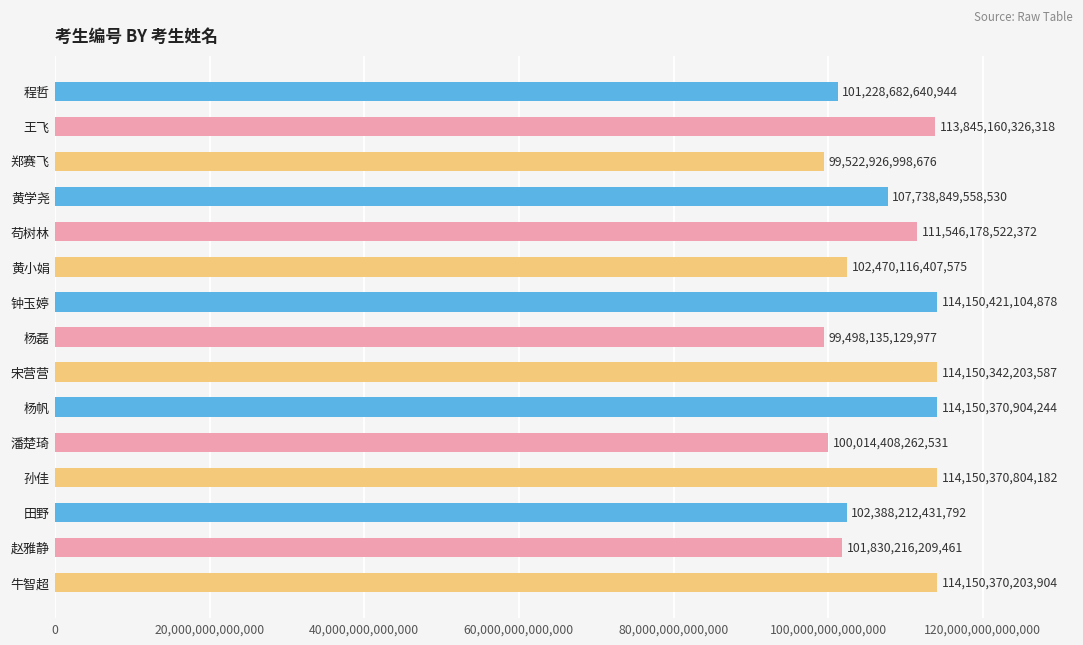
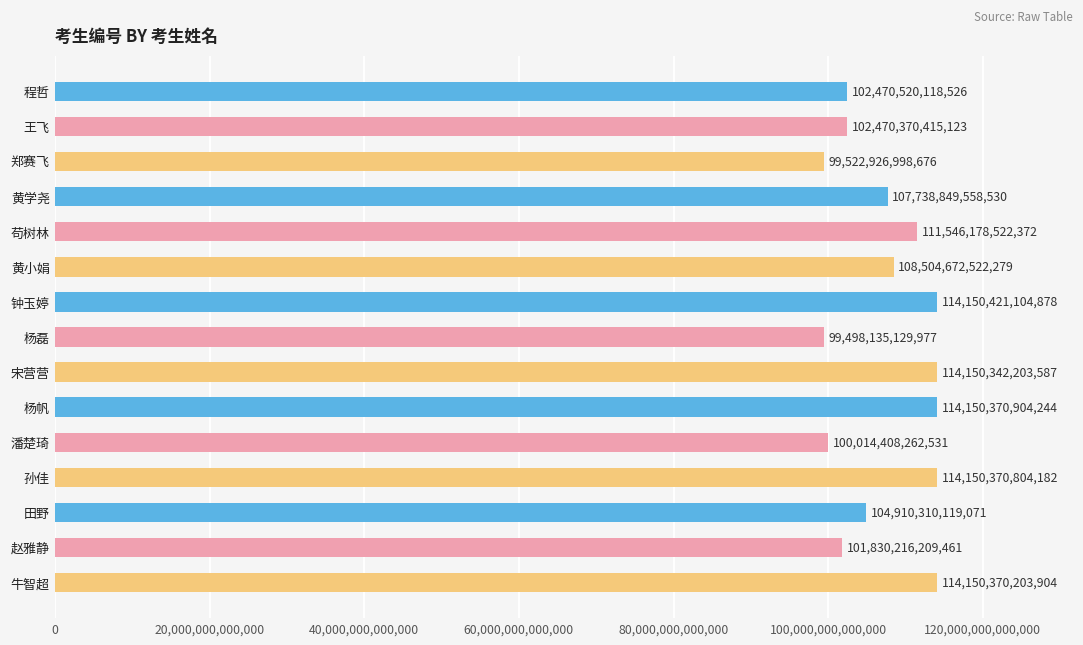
  {
-   "程哲": "101,228,682,640,944",
-   "王飞": "113,845,160,326,318",
+   "程哲": "102,470,520,118,526",
+   "王飞": "102,470,370,415,123",
    "郑赛飞": "99,522,926,998,676",
    "黄学尧": "107,738,849,558,530",
    "苟树林": "111,546,178,522,372",
-   "黄小娟": "102,470,116,407,575",
+   "黄小娟": "108,504,672,522,279",
    "钟玉婷": "114,150,421,104,878",
    "杨磊": "99,498,135,129,977",
    "宋营营": "114,150,342,203,587",
    "杨帆": "114,150,370,904,244",
    "潘楚琦": "100,014,408,262,531",
    "孙佳": "114,150,370,804,182",
-   "田野": "102,388,212,431,792",
+   "田野": "104,910,310,119,071",
    "赵雅静": "101,830,216,209,461",
    "牛智超": "114,150,370,203,904"
  }
